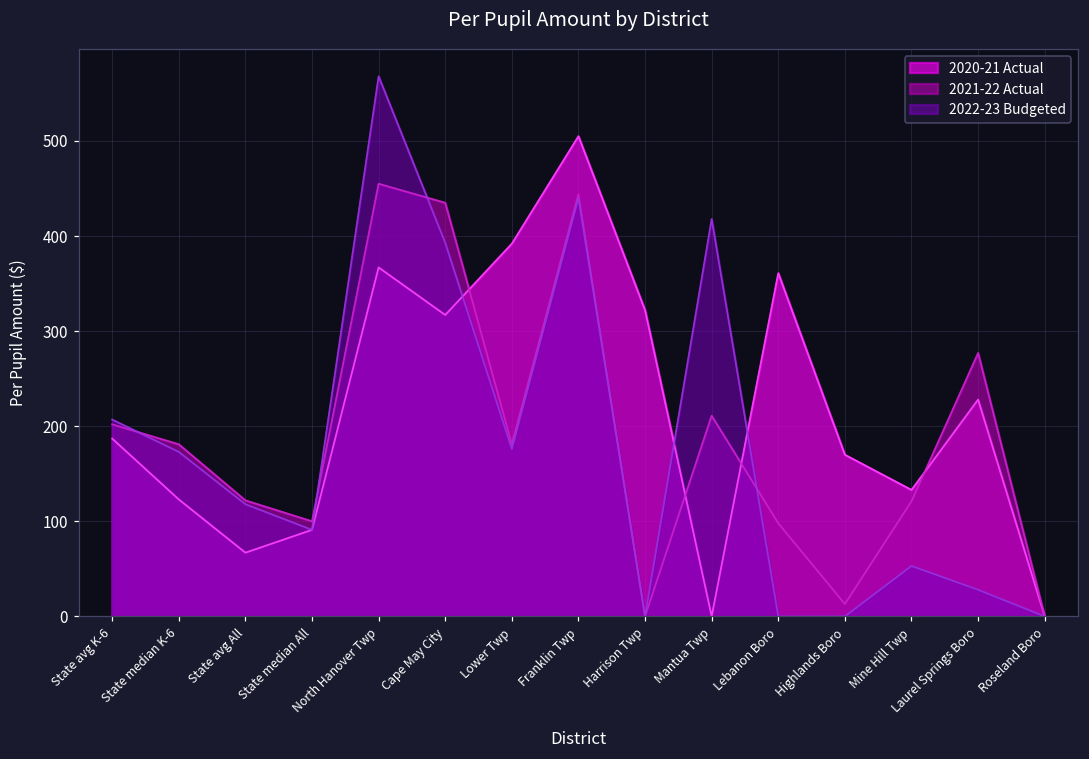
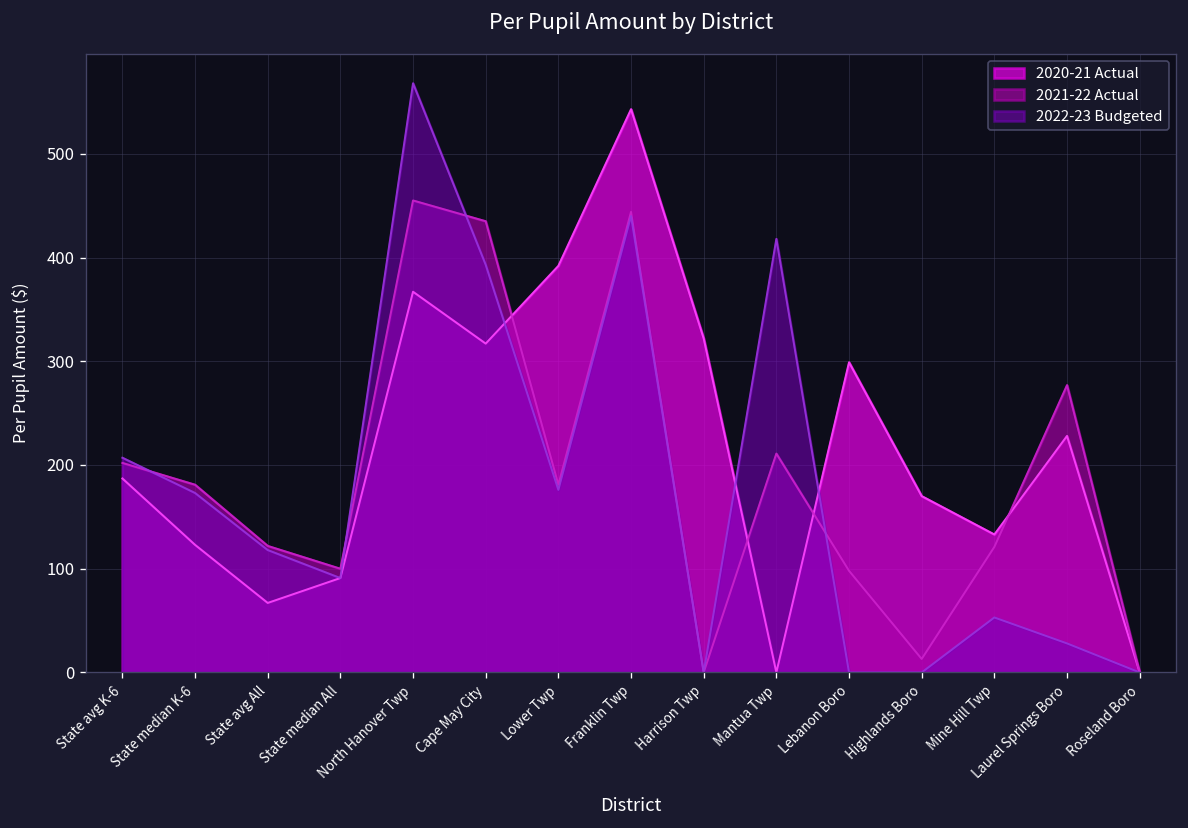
  {
    "2020-21 Actual": {
      "State avg K-6": 190,
      "State median K-6": 120,
      "State avg All": 70,
      "North Hanover Twp": 370,
      "Cape May City": 320,
      "Lower Twp": 390,
-     "Franklin Twp": 510,
+     "Franklin Twp": 540,
      "Harrison Twp": 320,
      "Mantua Twp": 0,
-     "Lebanon Boro": 360,
+     "Lebanon Boro": 300,
      "Highlands Boro": 170,
      "Mine Hill Twp": 130,
      "Laurel Springs Boro": 230
    }
  }
